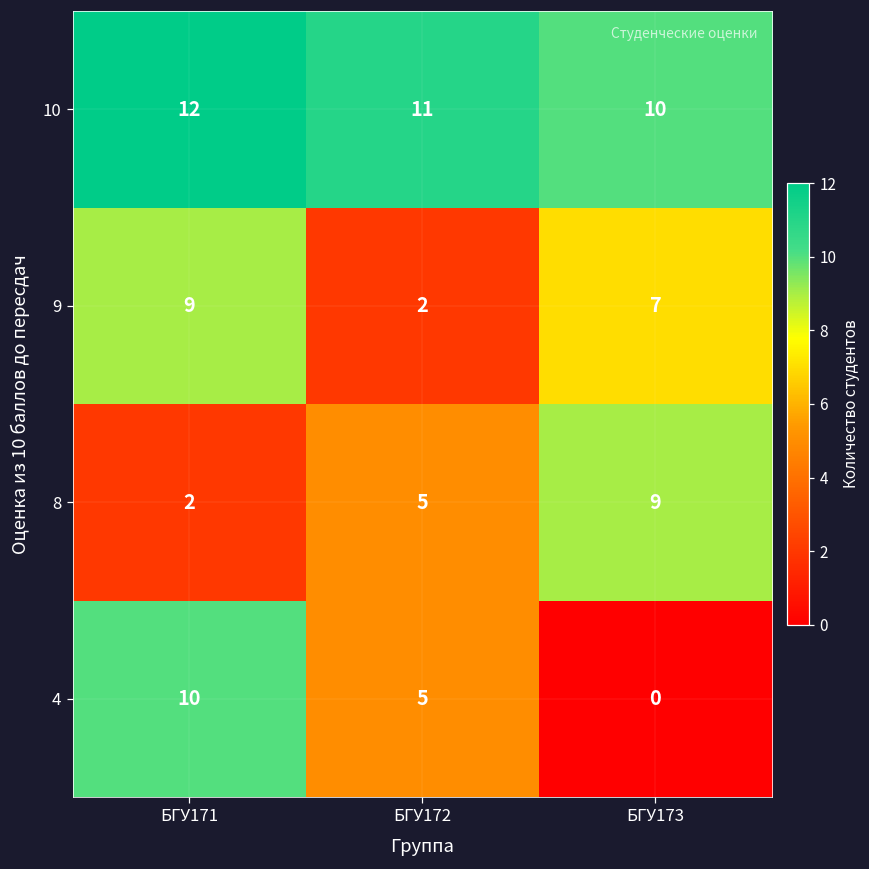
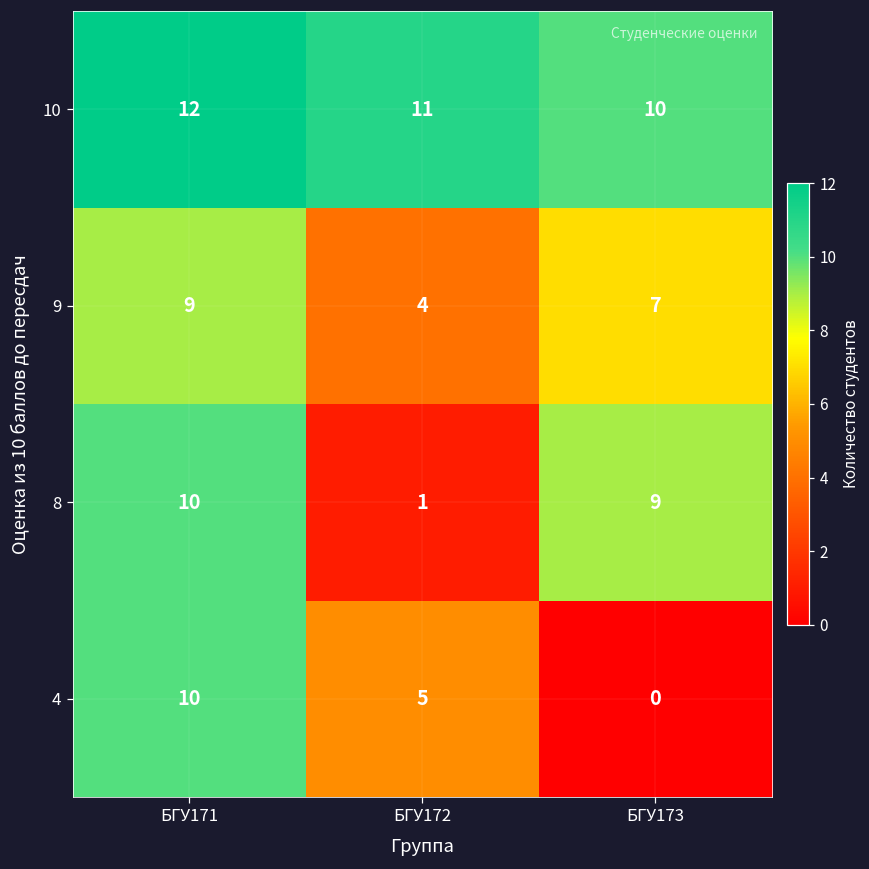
  {
    "10": {
      "БГУ171": 12,
      "БГУ172": 11
    },
    "9": {
      "БГУ171": 9,
-     "БГУ172": 2,
+     "БГУ172": 4,
      "БГУ173": 7
    },
    "8": {
-     "БГУ171": 2,
-     "БГУ172": 5,
+     "БГУ171": 10,
+     "БГУ172": 1,
      "БГУ173": 9
    },
    "4": {
      "БГУ171": 10,
      "БГУ172": 5,
      "БГУ173": 0
    }
  }
